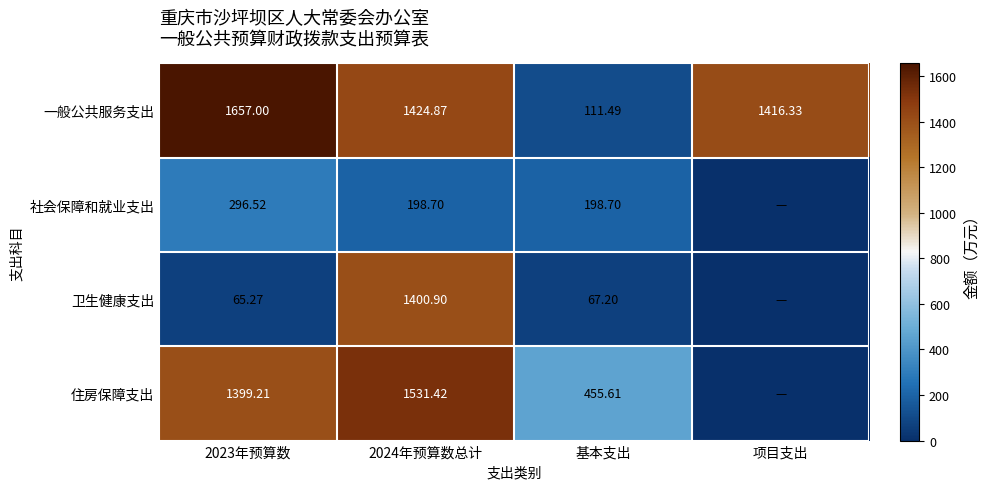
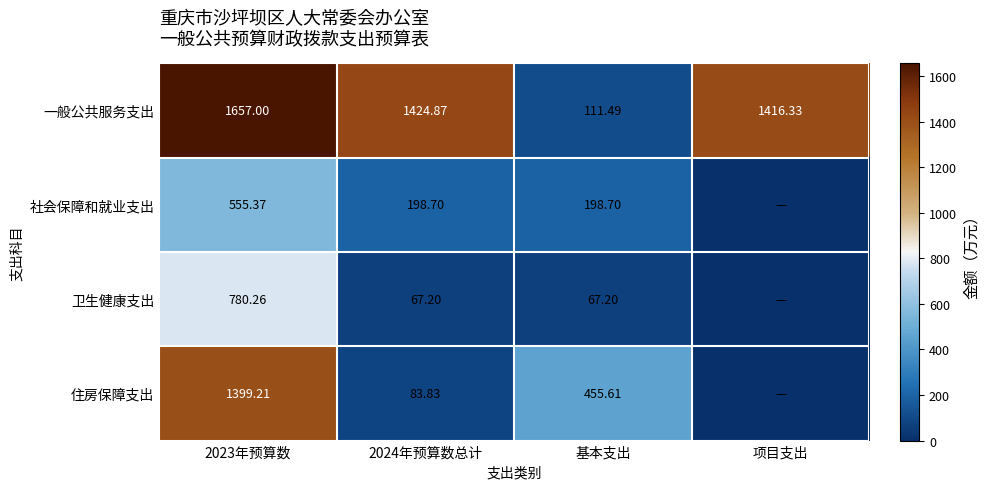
  {
    "一般公共服务支出": {
      "2023年预算数": 1657.00,
      "2024年预算数总计": 1424.87,
      "基本支出": 111.49,
      "项目支出": 1416.33
    },
    "社会保障和就业支出": {
-     "2023年预算数": 296.52,
+     "2023年预算数": 555.37,
      "2024年预算数总计": 198.70,
      "基本支出": 198.70
    },
    "卫生健康支出": {
-     "2023年预算数": 65.27,
-     "2024年预算数总计": 1400.90,
+     "2023年预算数": 780.26,
+     "2024年预算数总计": 67.20,
      "基本支出": 67.20
    },
    "住房保障支出": {
      "2023年预算数": 1399.21,
-     "2024年预算数总计": 1531.42,
+     "2024年预算数总计": 83.83,
      "基本支出": 455.61
    }
  }
